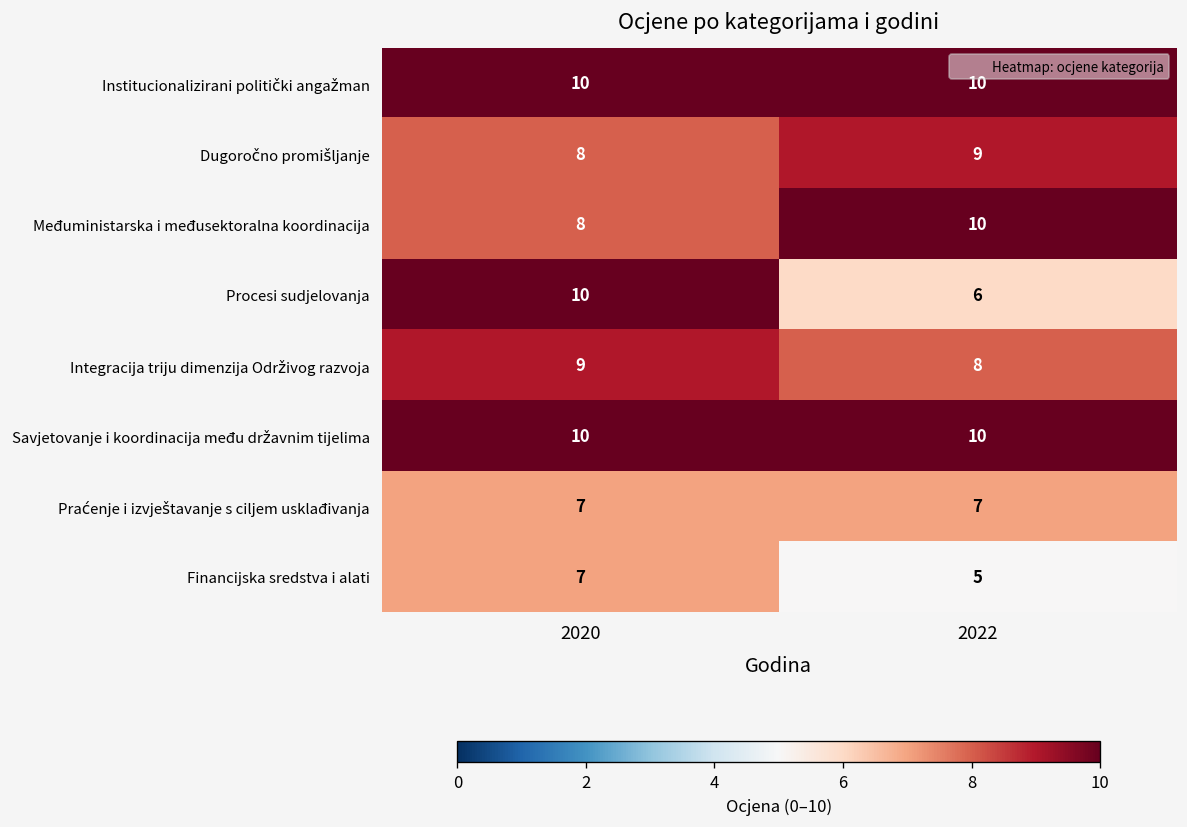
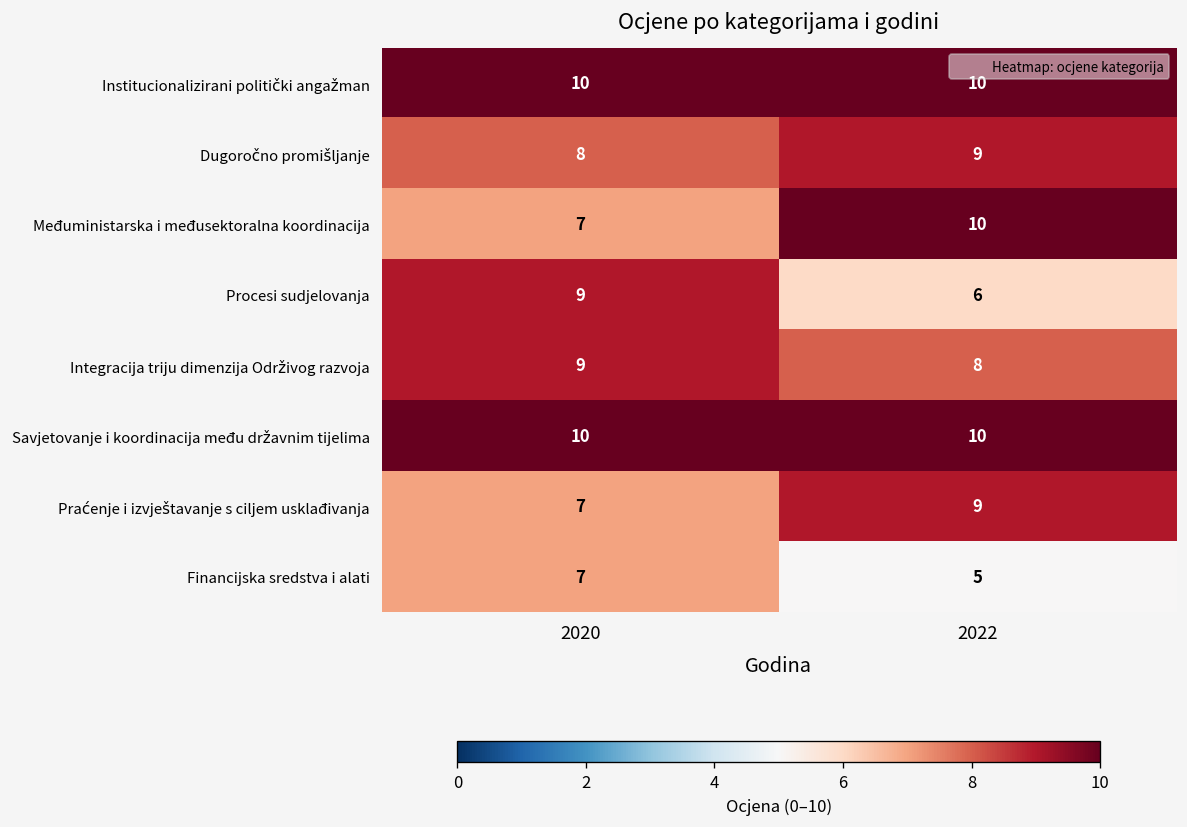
  {
    "Institucionalizirani politički angažman": {
      "2020": 10
    },
    "Dugoročno promišljanje": {
      "2020": 8,
      "2022": 9
    },
    "Međuministarska i međusektoralna koordinacija": {
-     "2020": 8,
+     "2020": 7,
      "2022": 10
    },
    "Procesi sudjelovanja": {
-     "2020": 10,
+     "2020": 9,
      "2022": 6
    },
    "Integracija triju dimenzija Održivog razvoja": {
      "2020": 9,
      "2022": 8
    },
    "Savjetovanje i koordinacija među državnim tijelima": {
      "2020": 10,
      "2022": 10
    },
    "Praćenje i izvještavanje s ciljem usklađivanja": {
      "2020": 7,
-     "2022": 7
+     "2022": 9
    },
    "Financijska sredstva i alati": {
      "2020": 7,
      "2022": 5
    }
  }
